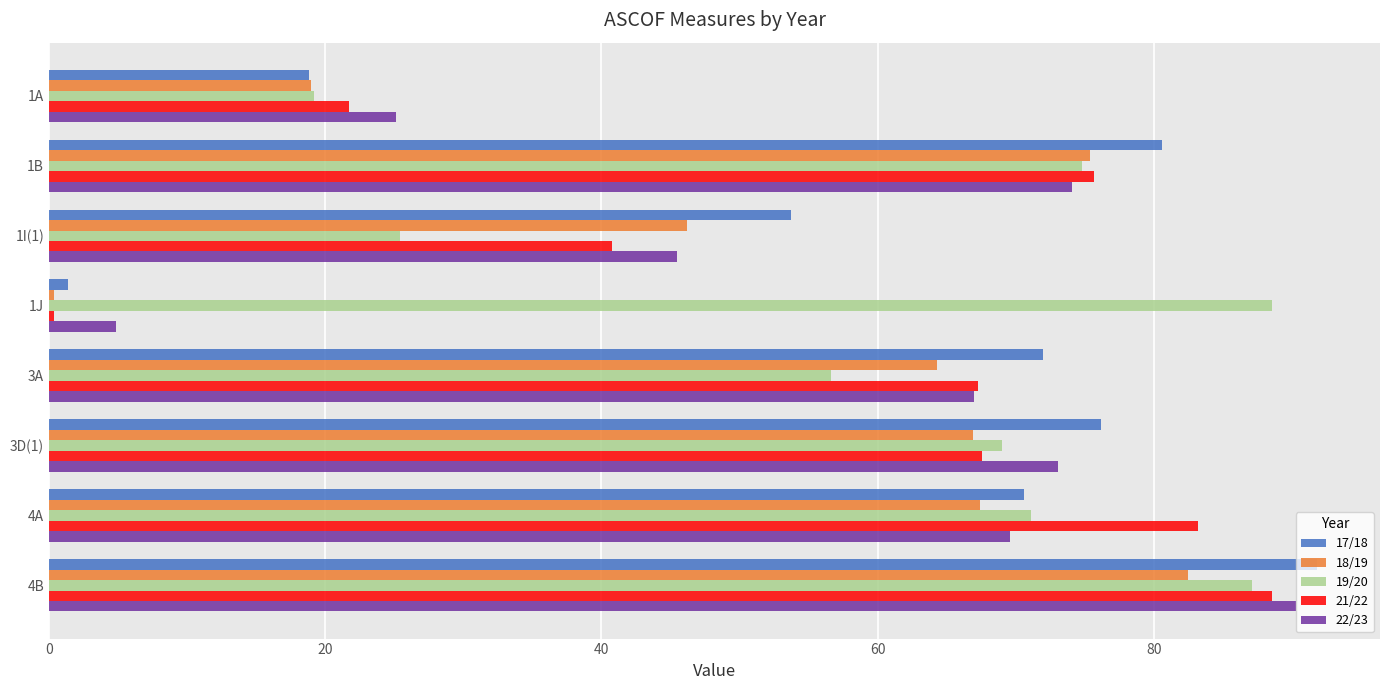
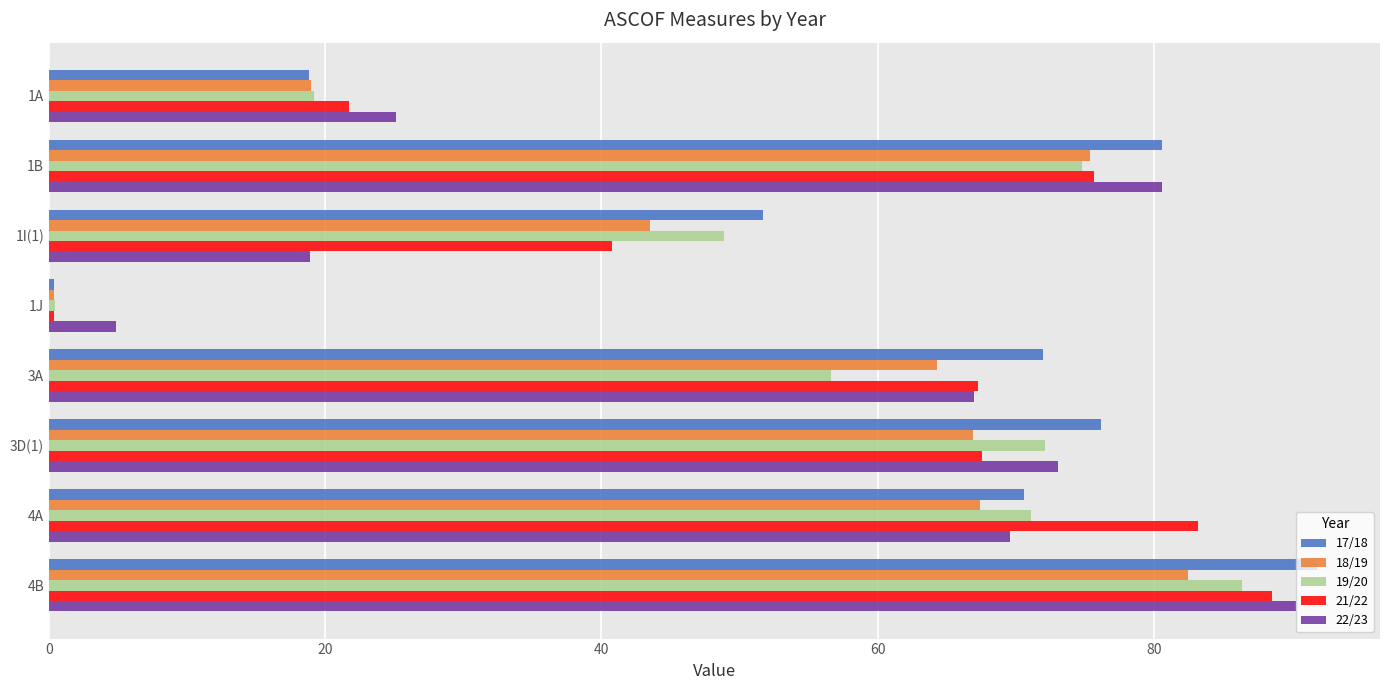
  {
    "17/18": {
      "1A": 18.8,
      "1B": 80.6,
-     "1I(1)": 53.7,
-     "1J": 1.4,
+     "1I(1)": 51.7,
+     "1J": 0.4,
      "3A": 72.0,
      "3D(1)": 76.2,
      "4A": 70.6
    },
    "18/19": {
      "1A": 19.0,
      "1B": 75.4,
-     "1I(1)": 46.2,
+     "1I(1)": 43.5,
      "1J": 0.4,
      "3A": 64.3,
      "3D(1)": 66.9,
      "4A": 67.4,
      "4B": 82.5
    },
    "19/20": {
      "1A": 19.2,
      "1B": 74.8,
-     "1I(1)": 25.4,
-     "1J": 88.6,
+     "1I(1)": 48.9,
+     "1J": 0.4,
      "3A": 56.6,
-     "3D(1)": 69.0,
+     "3D(1)": 72.1,
      "4A": 71.1,
-     "4B": 87.1
+     "4B": 86.4
    },
    "21/22": {
      "1A": 21.7,
      "1B": 75.7,
      "1I(1)": 40.8,
      "1J": 0.4,
      "3A": 67.3,
      "3D(1)": 67.6,
      "4A": 83.2,
      "4B": 88.6
    },
    "22/23": {
      "1A": 25.1,
-     "1B": 74.1,
-     "1I(1)": 45.5,
+     "1B": 80.6,
+     "1I(1)": 18.9,
      "1J": 4.8,
      "3A": 67.0,
      "3D(1)": 73.1,
      "4A": 69.6
    }
  }
